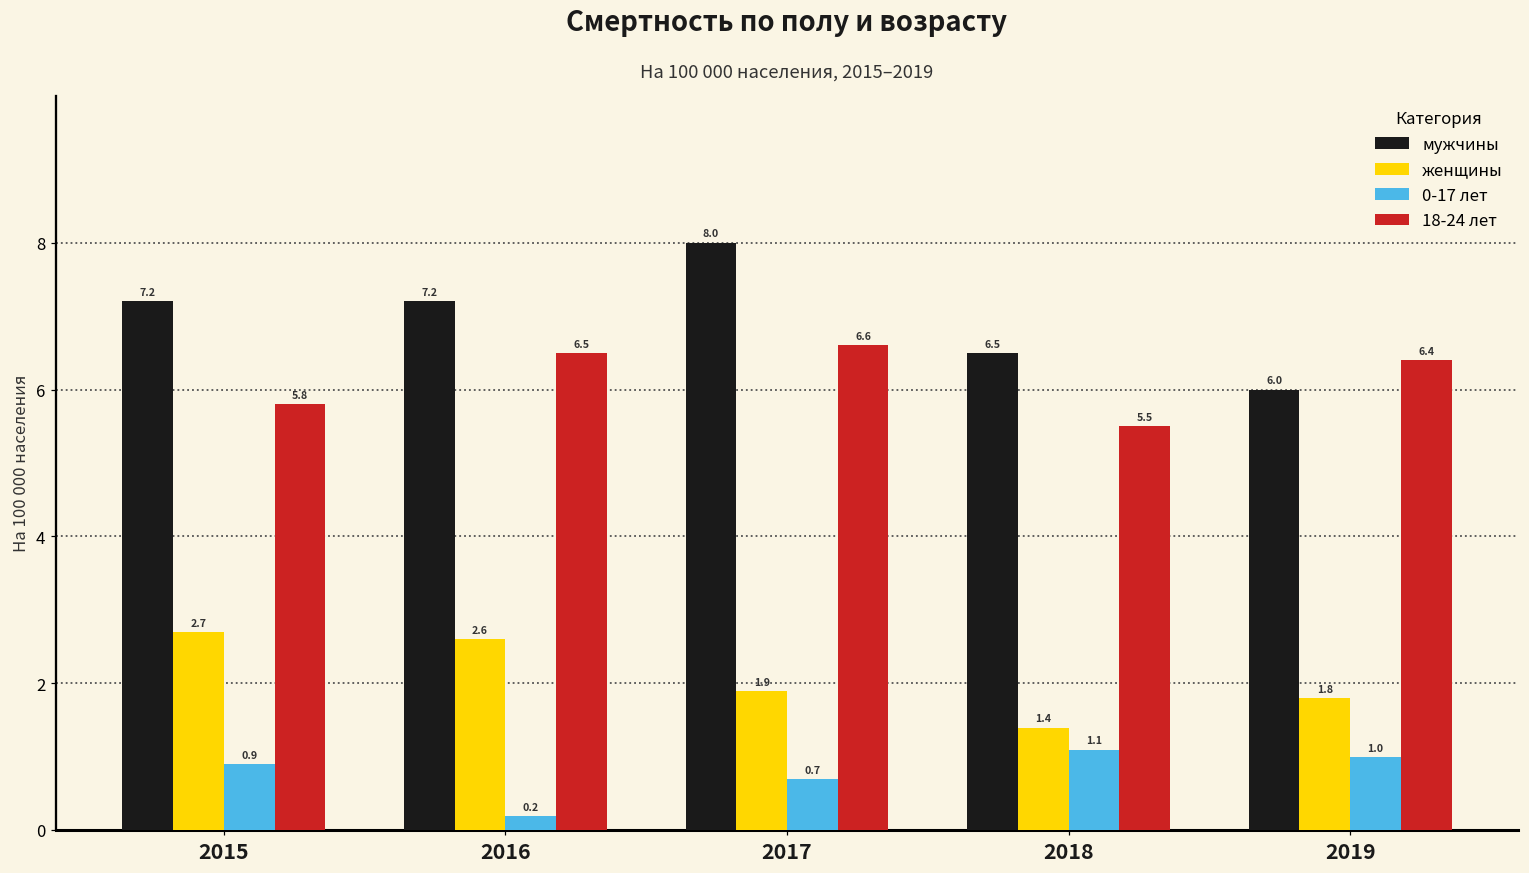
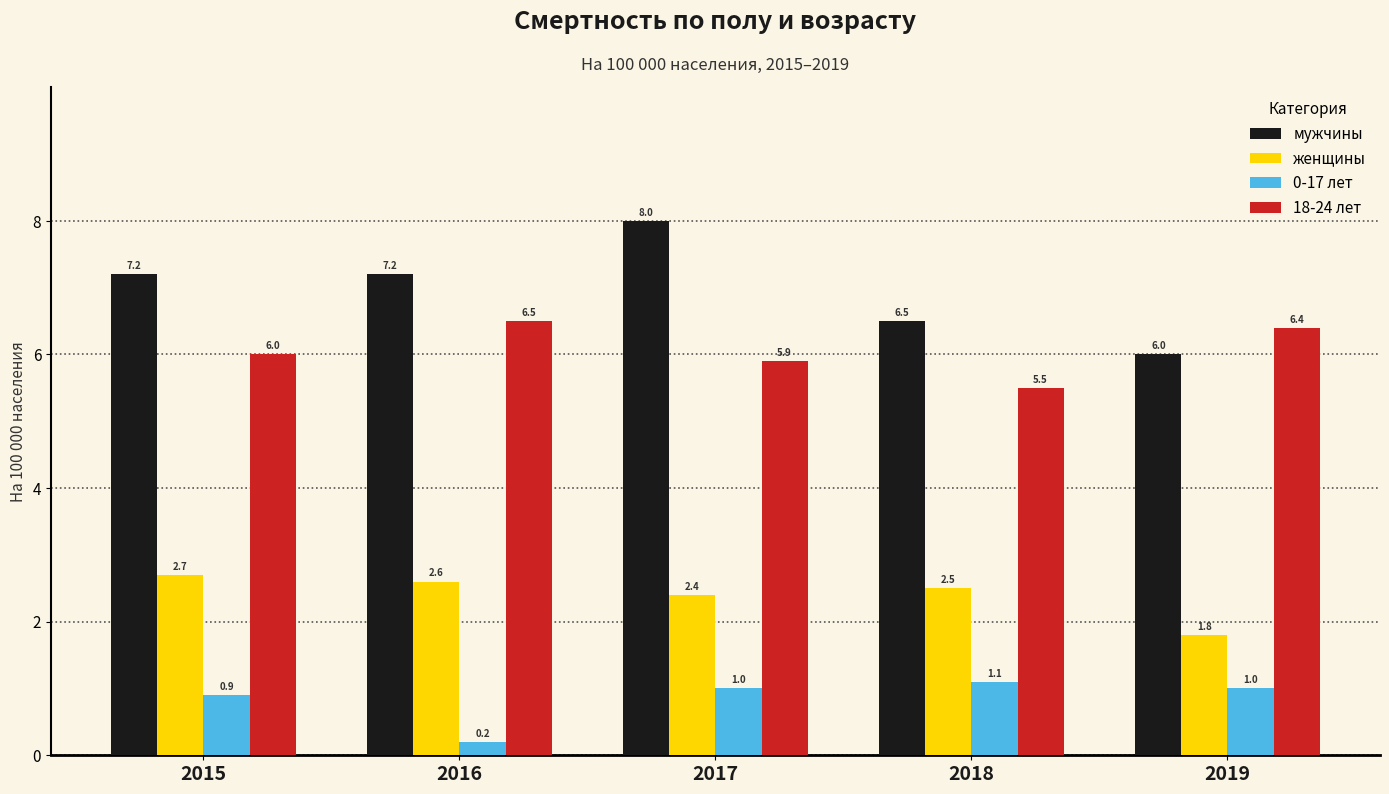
  {
    "мужчины": {
      "2015": 7.2,
      "2016": 7.2,
      "2017": 8.0,
      "2018": 6.5,
      "2019": 6.0
    },
    "женщины": {
      "2015": 2.7,
      "2016": 2.6,
-     "2017": 1.9,
-     "2018": 1.4,
+     "2017": 2.4,
+     "2018": 2.5,
      "2019": 1.8
    },
    "0-17 лет": {
      "2015": 0.9,
      "2016": 0.2,
-     "2017": 0.7,
+     "2017": 1.0,
      "2018": 1.1,
      "2019": 1.0
    },
    "18-24 лет": {
-     "2015": 5.8,
+     "2015": 6.0,
      "2016": 6.5,
-     "2017": 6.6,
+     "2017": 5.9,
      "2018": 5.5,
      "2019": 6.4
    }
  }
